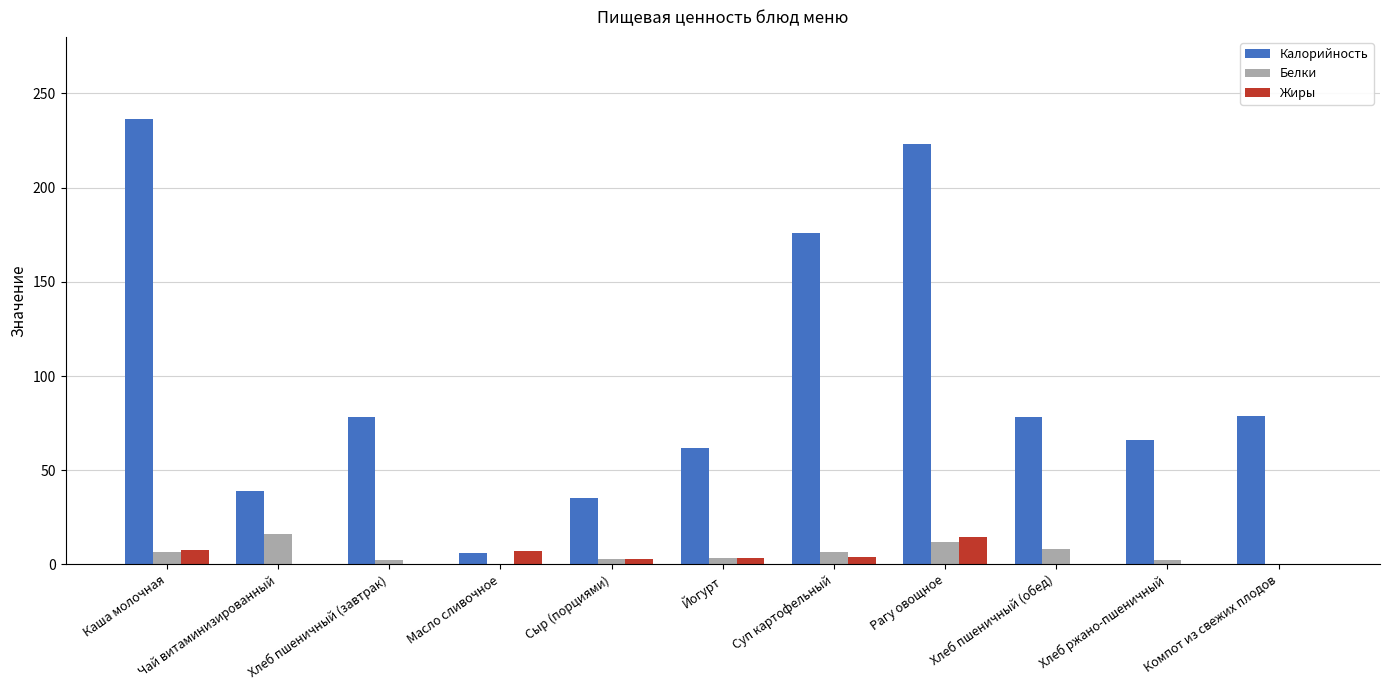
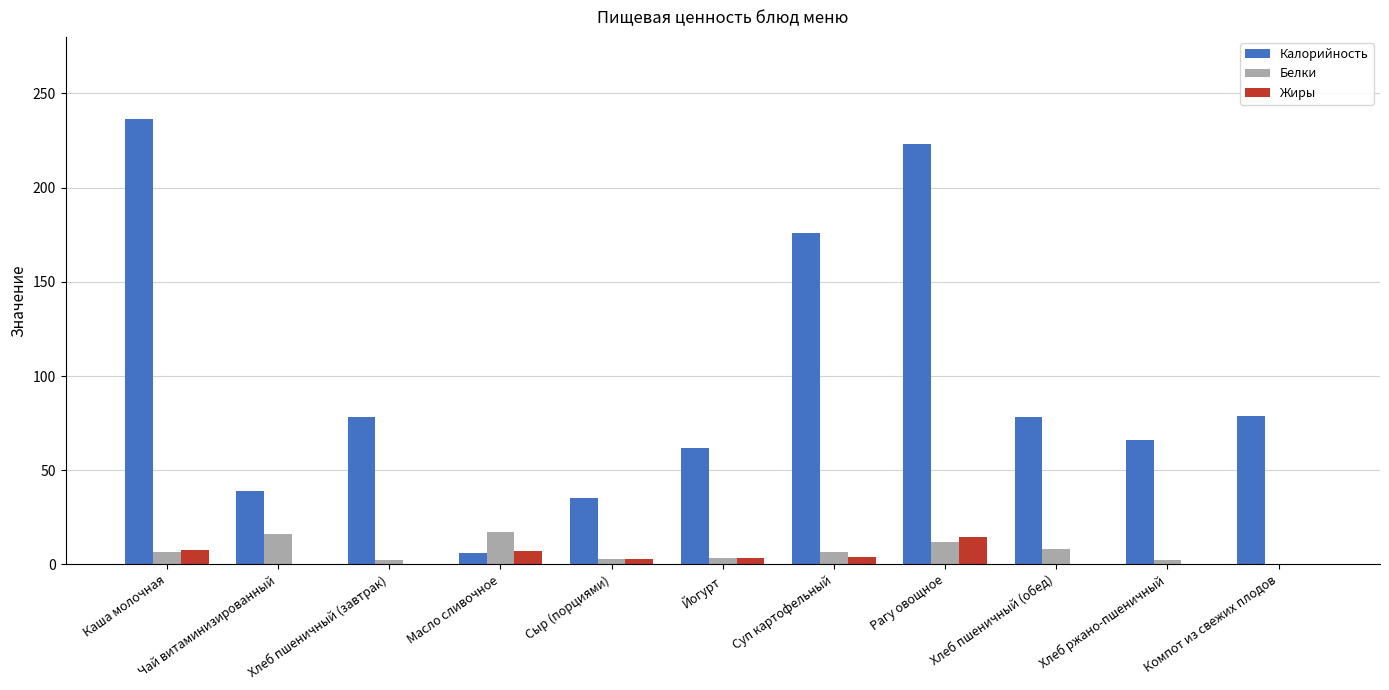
  {
    "Калорийность": {
      "Каша молочная": 237,
      "Чай витаминизированный": 39,
      "Хлеб пшеничный (завтрак)": 78,
      "Масло сливочное": 6,
      "Сыр (порциями)": 35,
      "Йогурт": 62,
      "Суп картофельный": 176,
      "Рагу овощное": 223,
      "Хлеб пшеничный (обед)": 78,
      "Хлеб ржано-пшеничный": 66,
      "Компот из свежих плодов": 79
    },
    "Белки": {
      "Каша молочная": 6,
      "Чай витаминизированный": 16,
      "Хлеб пшеничный (завтрак)": 2,
-     "Масло сливочное": 0,
+     "Масло сливочное": 17,
      "Сыр (порциями)": 3,
      "Йогурт": 3,
      "Суп картофельный": 7,
      "Рагу овощное": 12,
      "Хлеб пшеничный (обед)": 8,
      "Хлеб ржано-пшеничный": 2
    },
    "Жиры": {
      "Каша молочная": 8,
      "Чай витаминизированный": 0,
      "Масло сливочное": 7,
      "Сыр (порциями)": 3,
      "Йогурт": 3,
      "Суп картофельный": 4,
      "Рагу овощное": 14
    }
  }
